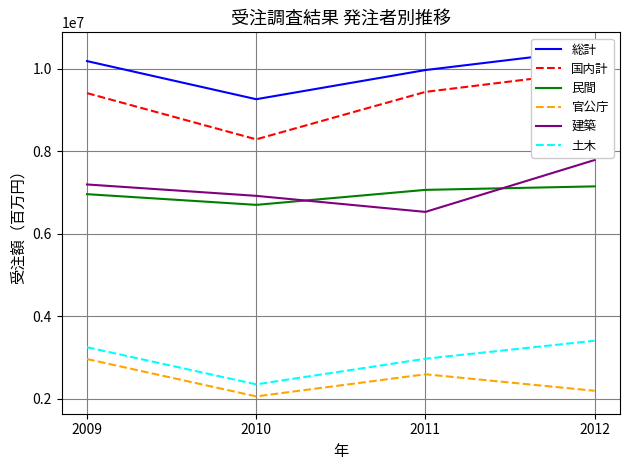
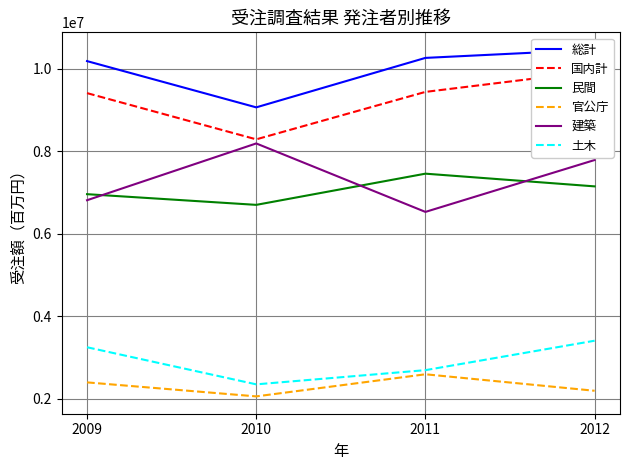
  {
    "総計": {
      "2009": 10200000,
-     "2010": 9300000,
-     "2011": 10000000
+     "2010": 9100000,
+     "2011": 10300000
    },
    "国内計": {
      "2009": 9400000,
      "2010": 8300000,
      "2011": 9400000
    },
    "民間": {
      "2009": 7000000,
      "2010": 6700000,
-     "2011": 7100000,
+     "2011": 7500000,
      "2012": 7100000
    },
    "官公庁": {
-     "2009": 3000000,
+     "2009": 2400000,
      "2010": 2100000,
      "2011": 2600000,
      "2012": 2200000
    },
    "建築": {
-     "2009": 7200000,
-     "2010": 6900000,
+     "2009": 6800000,
+     "2010": 8200000,
      "2011": 6500000,
      "2012": 7800000
    },
    "土木": {
      "2009": 3200000,
      "2010": 2300000,
-     "2011": 3000000,
+     "2011": 2700000,
      "2012": 3400000
    }
  }
